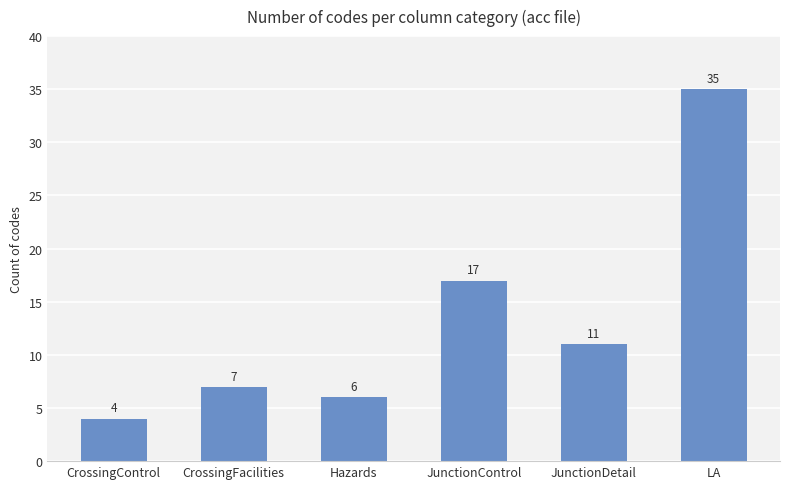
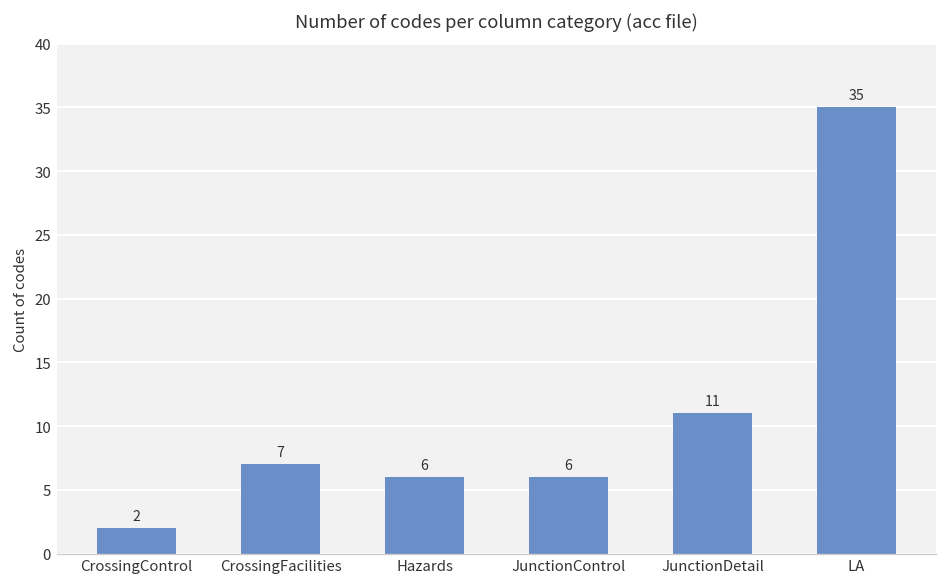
  {
-   "CrossingControl": 4,
+   "CrossingControl": 2,
    "CrossingFacilities": 7,
    "Hazards": 6,
-   "JunctionControl": 17,
+   "JunctionControl": 6,
    "JunctionDetail": 11,
    "LA": 35
  }
